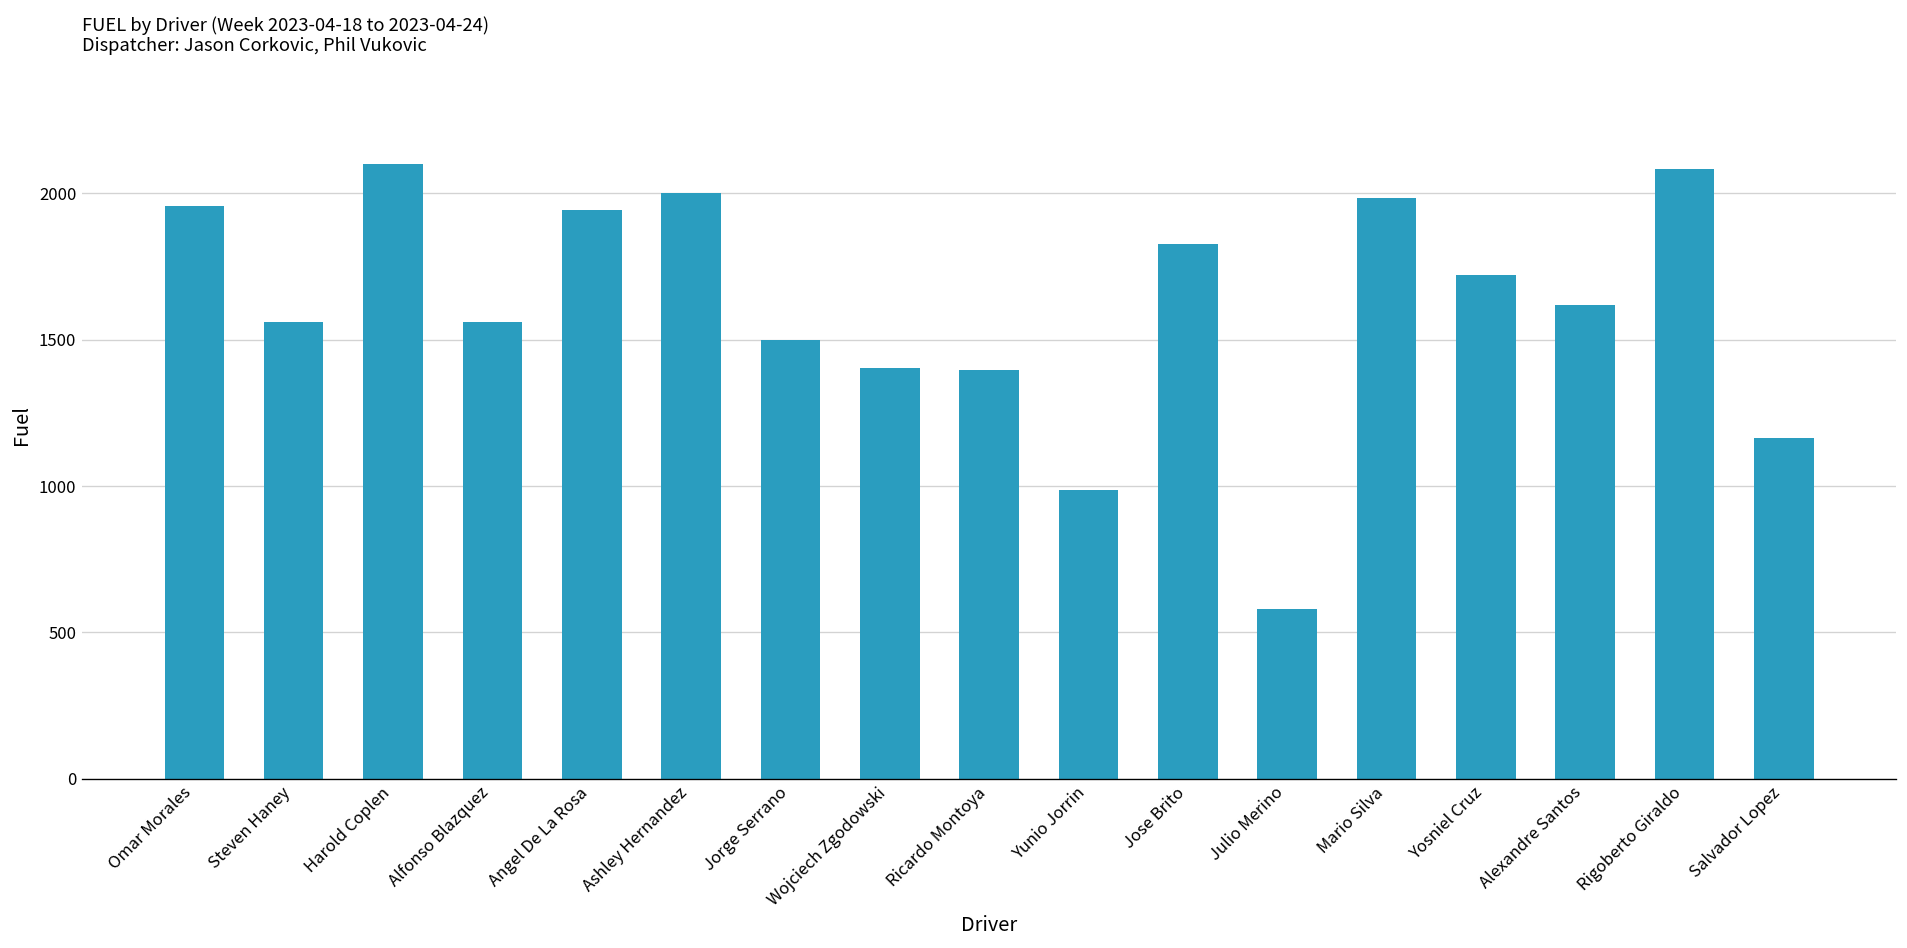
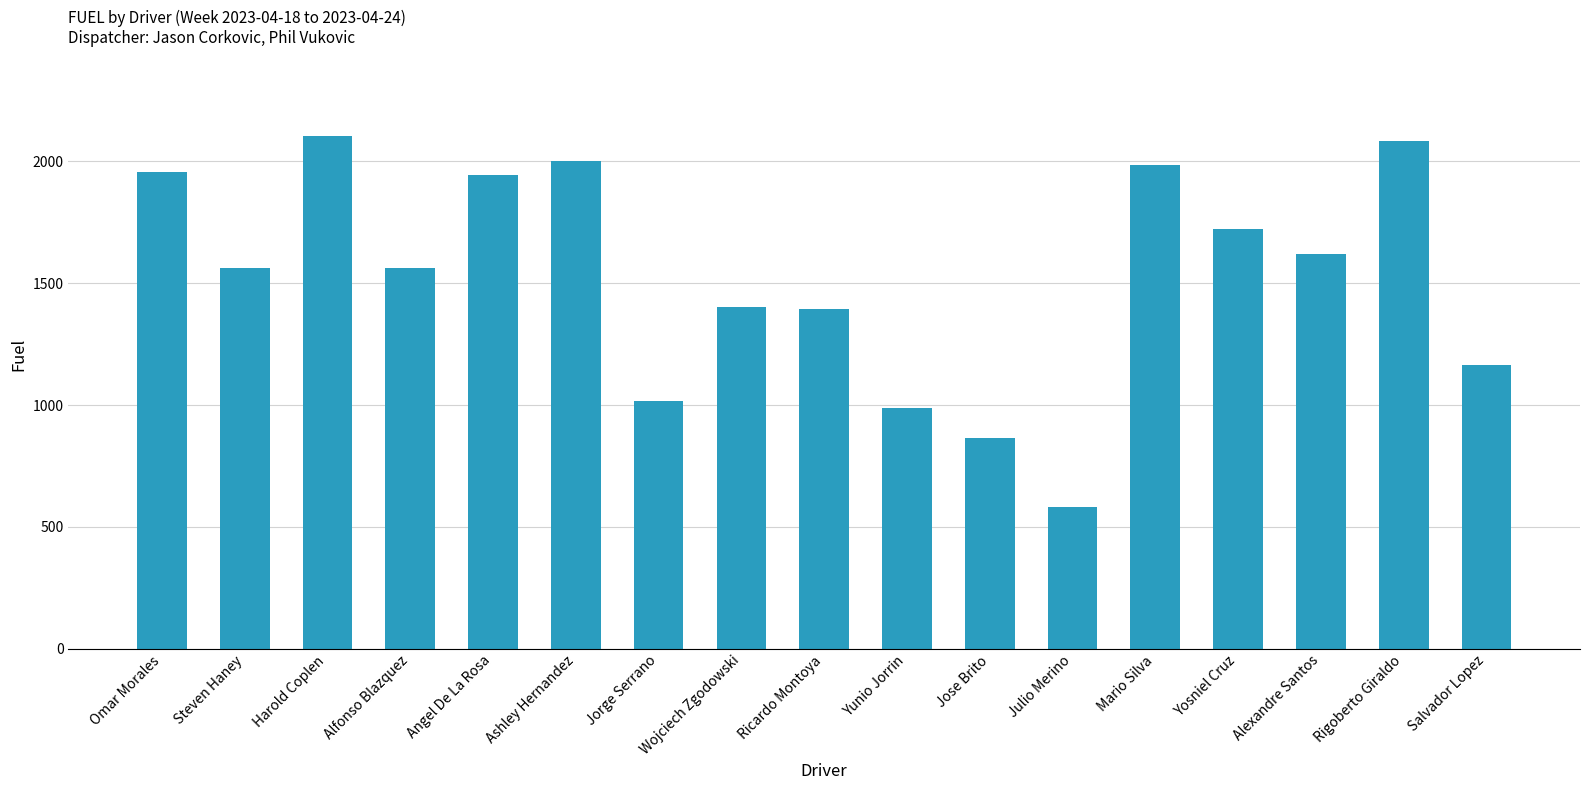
  {
    "Omar Morales": 1960,
    "Steven Haney": 1560,
    "Harold Coplen": 2100,
    "Alfonso Blazquez": 1560,
    "Angel De La Rosa": 1940,
    "Ashley Hernandez": 2000,
-   "Jorge Serrano": 1500,
+   "Jorge Serrano": 1020,
    "Wojciech Zgodowski": 1400,
    "Ricardo Montoya": 1400,
    "Yunio Jorrin": 990,
-   "Jose Brito": 1830,
+   "Jose Brito": 860,
    "Julio Merino": 580,
    "Mario Silva": 1980,
    "Yosniel Cruz": 1720,
    "Alexandre Santos": 1620,
    "Rigoberto Giraldo": 2080,
    "Salvador Lopez": 1160
  }
